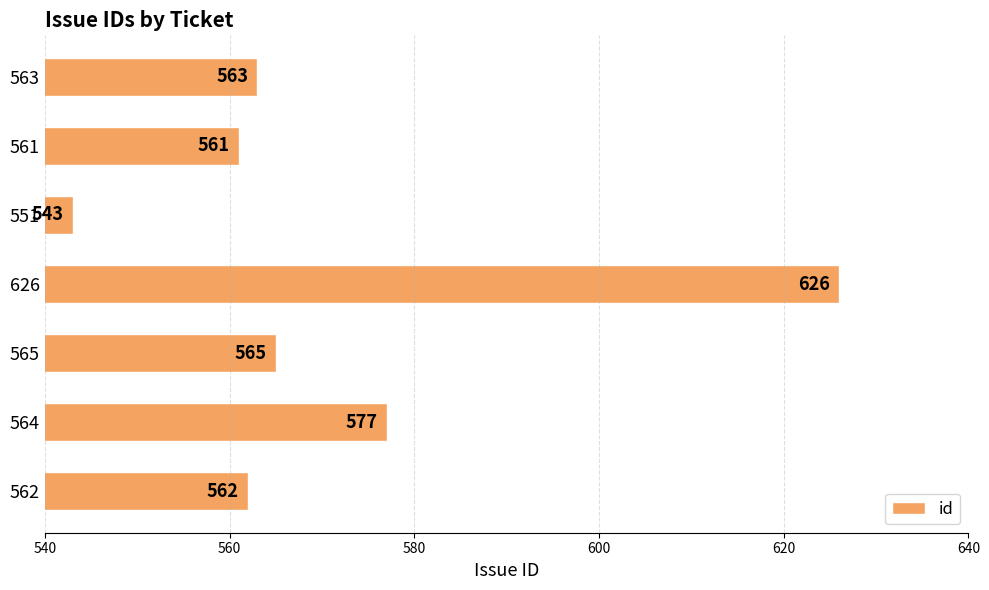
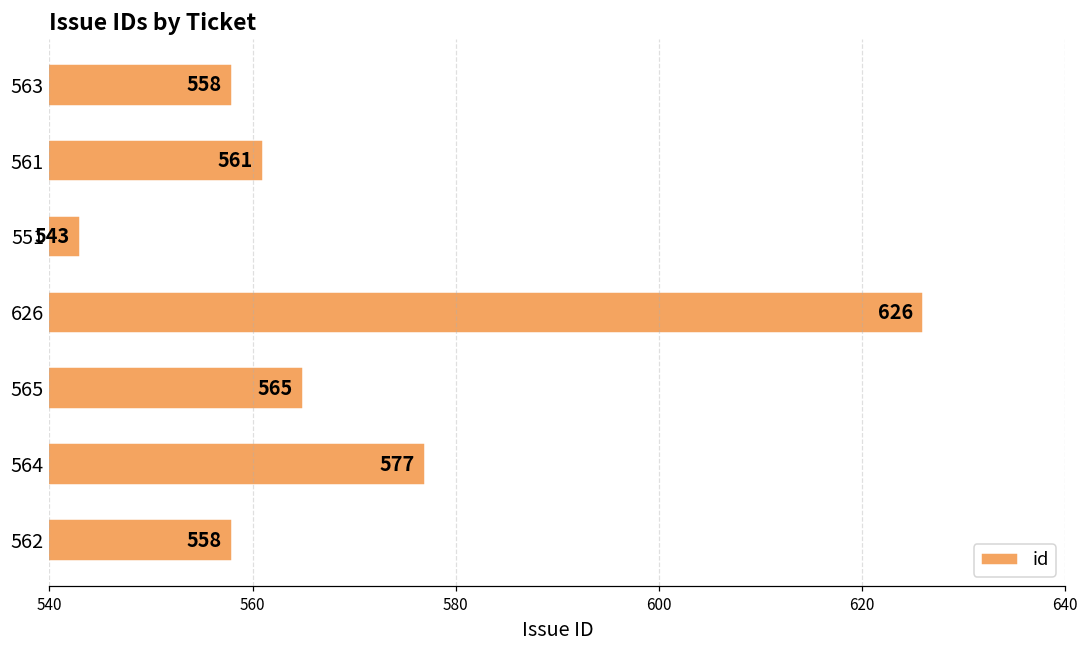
  {
-   "563": 563,
+   "563": 558,
    "561": 561,
    "551": 543,
    "626": 626,
    "565": 565,
    "564": 577,
-   "562": 562
+   "562": 558
  }
